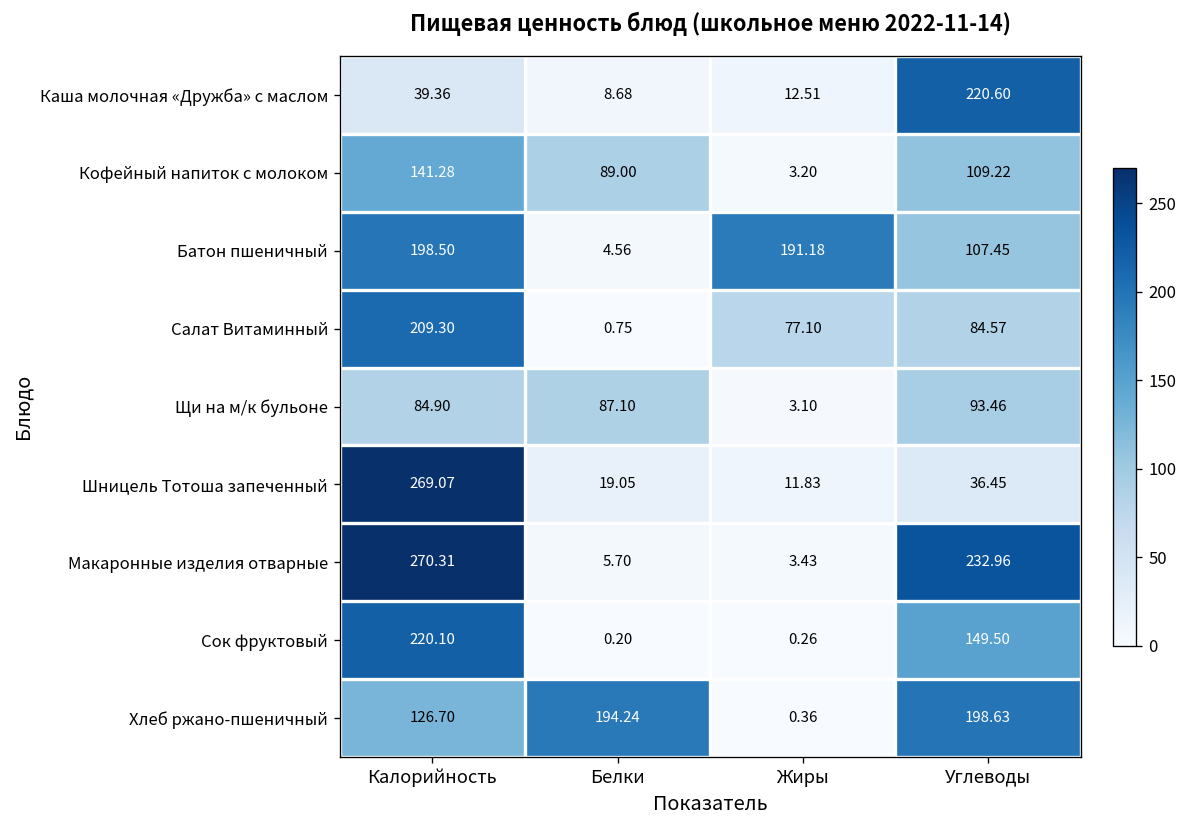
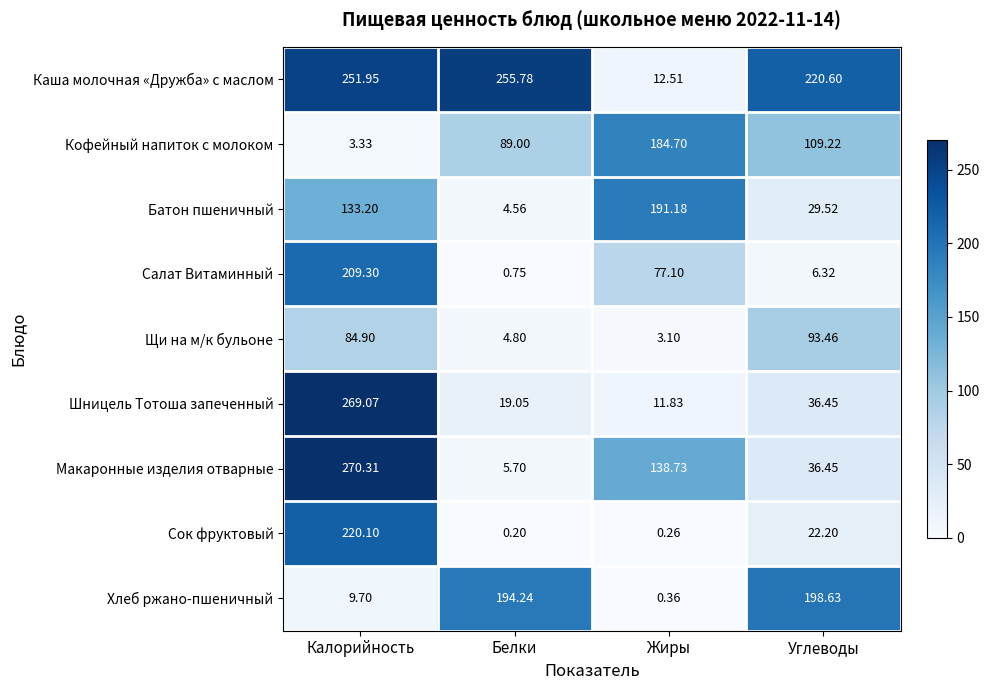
  {
    "Каша молочная «Дружба» с маслом": {
-     "Калорийность": 39.36,
-     "Белки": 8.68,
+     "Калорийность": 251.95,
+     "Белки": 255.78,
      "Жиры": 12.51,
      "Углеводы": 220.60
    },
    "Кофейный напиток с молоком": {
-     "Калорийность": 141.28,
+     "Калорийность": 3.33,
      "Белки": 89.00,
-     "Жиры": 3.20,
+     "Жиры": 184.70,
      "Углеводы": 109.22
    },
    "Батон пшеничный": {
-     "Калорийность": 198.50,
+     "Калорийность": 133.20,
      "Белки": 4.56,
      "Жиры": 191.18,
-     "Углеводы": 107.45
+     "Углеводы": 29.52
    },
    "Салат Витаминный": {
      "Калорийность": 209.30,
      "Белки": 0.75,
      "Жиры": 77.10,
-     "Углеводы": 84.57
+     "Углеводы": 6.32
    },
    "Щи на м/к бульоне": {
      "Калорийность": 84.90,
-     "Белки": 87.10,
+     "Белки": 4.80,
      "Жиры": 3.10,
      "Углеводы": 93.46
    },
    "Шницель Тотоша запеченный": {
      "Калорийность": 269.07,
      "Белки": 19.05,
      "Жиры": 11.83,
      "Углеводы": 36.45
    },
    "Макаронные изделия отварные": {
      "Калорийность": 270.31,
      "Белки": 5.70,
-     "Жиры": 3.43,
-     "Углеводы": 232.96
+     "Жиры": 138.73,
+     "Углеводы": 36.45
    },
    "Сок фруктовый": {
      "Калорийность": 220.10,
      "Белки": 0.20,
      "Жиры": 0.26,
-     "Углеводы": 149.50
+     "Углеводы": 22.20
    },
    "Хлеб ржано-пшеничный": {
-     "Калорийность": 126.70,
+     "Калорийность": 9.70,
      "Белки": 194.24,
      "Жиры": 0.36,
      "Углеводы": 198.63
    }
  }
